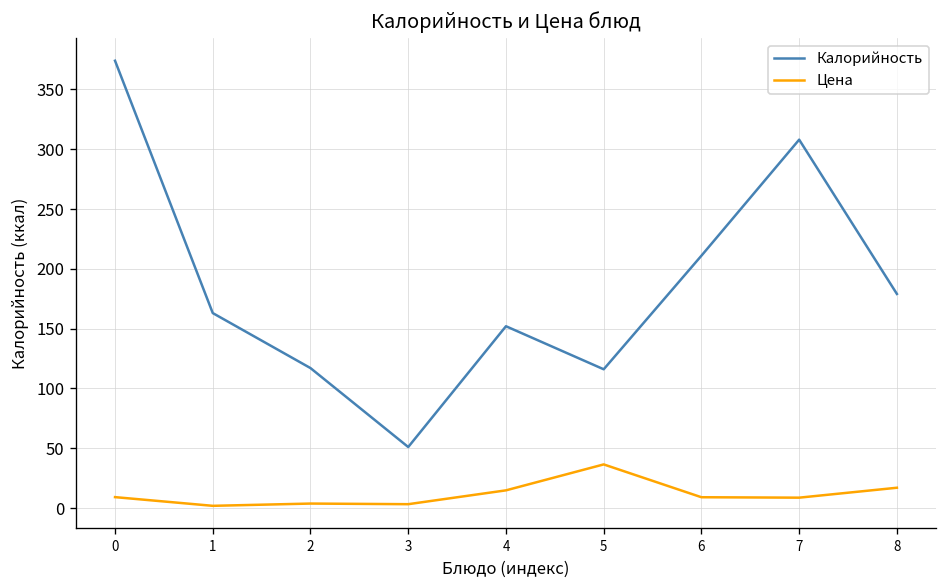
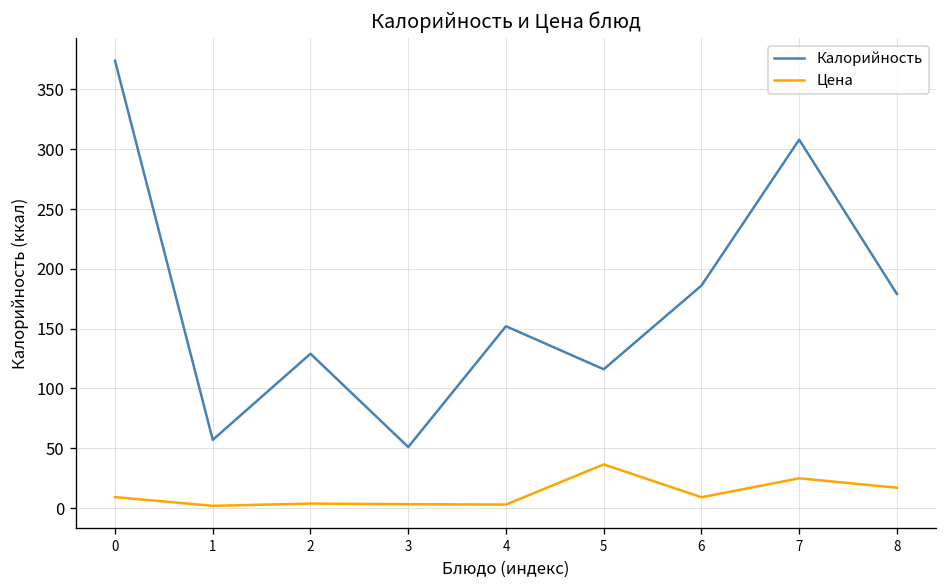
  {
    "Калорийность": {
      "0": 370,
-     "1": 160,
-     "2": 120,
+     "1": 60,
+     "2": 130,
      "3": 50,
      "4": 150,
      "5": 120,
-     "6": 210,
+     "6": 190,
      "7": 310,
      "8": 180
    },
    "Цена": {
      "0": 10,
      "1": 0,
      "2": 0,
      "3": 0,
-     "4": 10,
+     "4": 0,
      "5": 40,
      "6": 10,
-     "7": 10,
+     "7": 20,
      "8": 20
    }
  }
